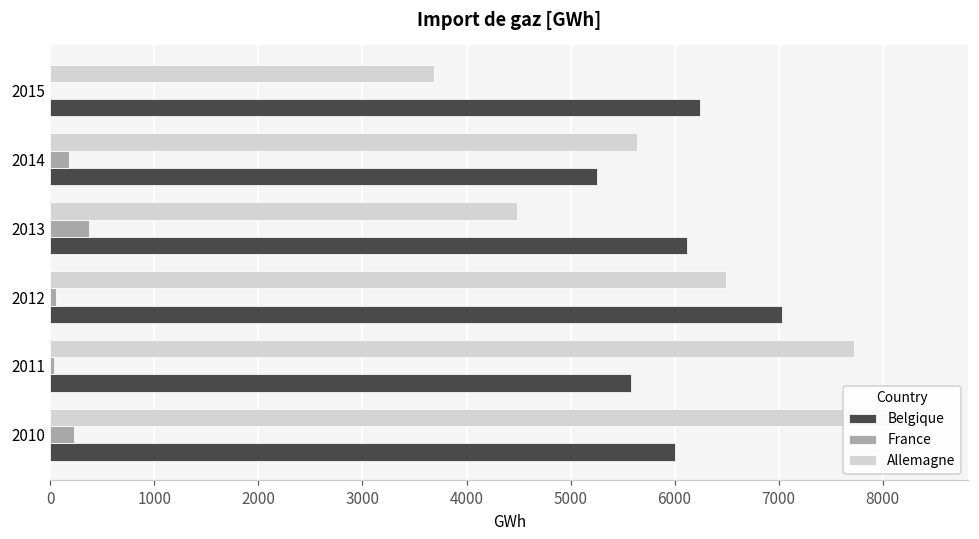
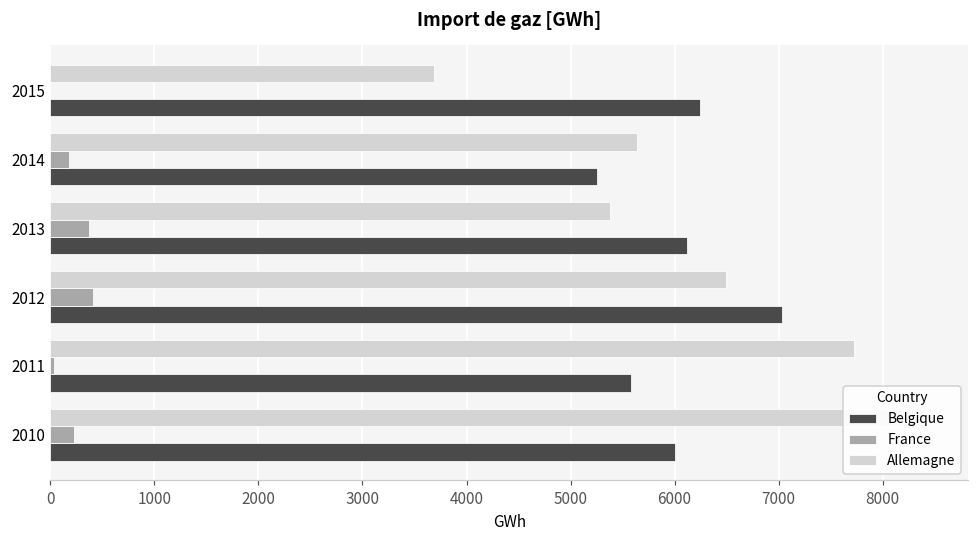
  {
    "Belgique": {
      "2015": 6200,
      "2014": 5300,
      "2013": 6100,
      "2012": 7000,
      "2011": 5600,
      "2010": 6000
    },
    "France": {
      "2015": 0,
      "2014": 200,
      "2013": 400,
-     "2012": 100,
+     "2012": 400,
      "2011": 0,
      "2010": 200
    },
    "Allemagne": {
      "2015": 3700,
      "2014": 5600,
-     "2013": 4500,
+     "2013": 5400,
      "2012": 6500,
      "2011": 7700
    }
  }
